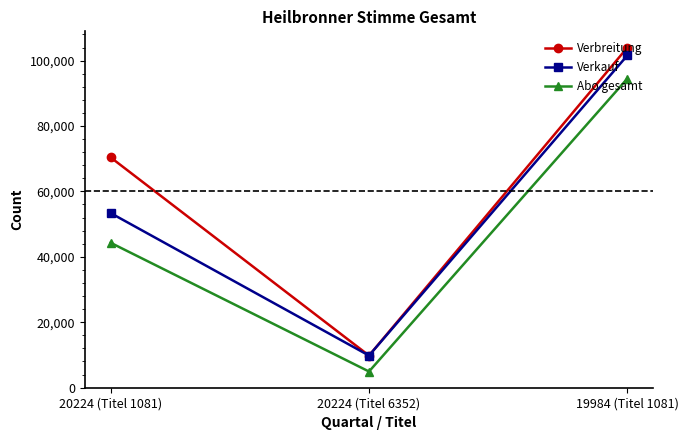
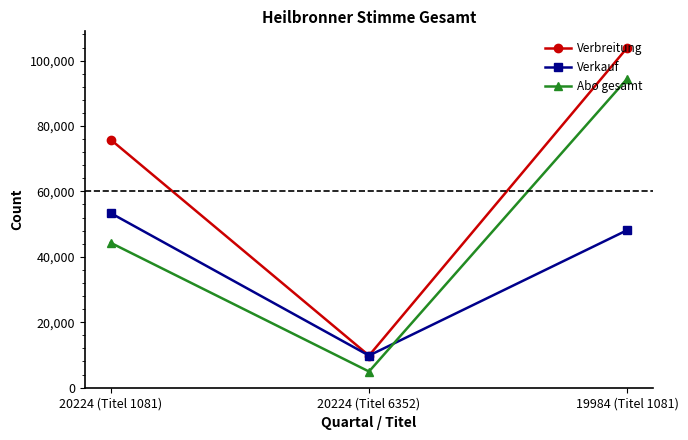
  {
    "Verbreitung": {
-     "20224 (Titel 1081)": "70,000",
+     "20224 (Titel 1081)": "76,000",
      "19984 (Titel 1081)": "104,000"
    },
    "Verkauf": {
      "20224 (Titel 1081)": "53,000",
-     "19984 (Titel 1081)": "102,000"
+     "19984 (Titel 1081)": "48,000"
    },
    "Abo gesamt": {
      "20224 (Titel 1081)": "44,000",
      "20224 (Titel 6352)": "5,000",
      "19984 (Titel 1081)": "95,000"
    }
  }
